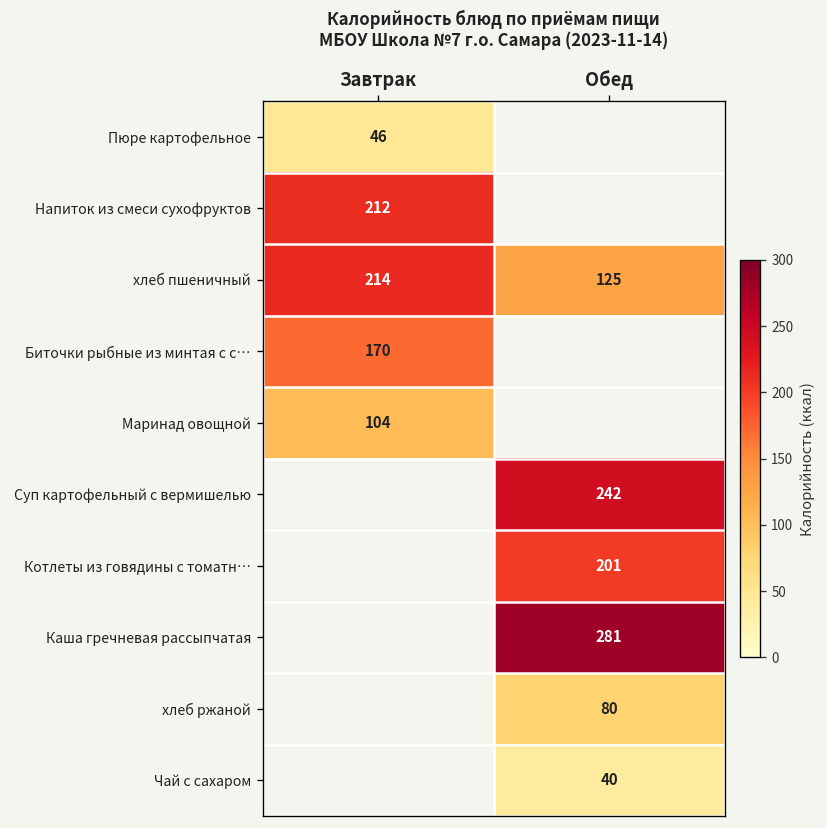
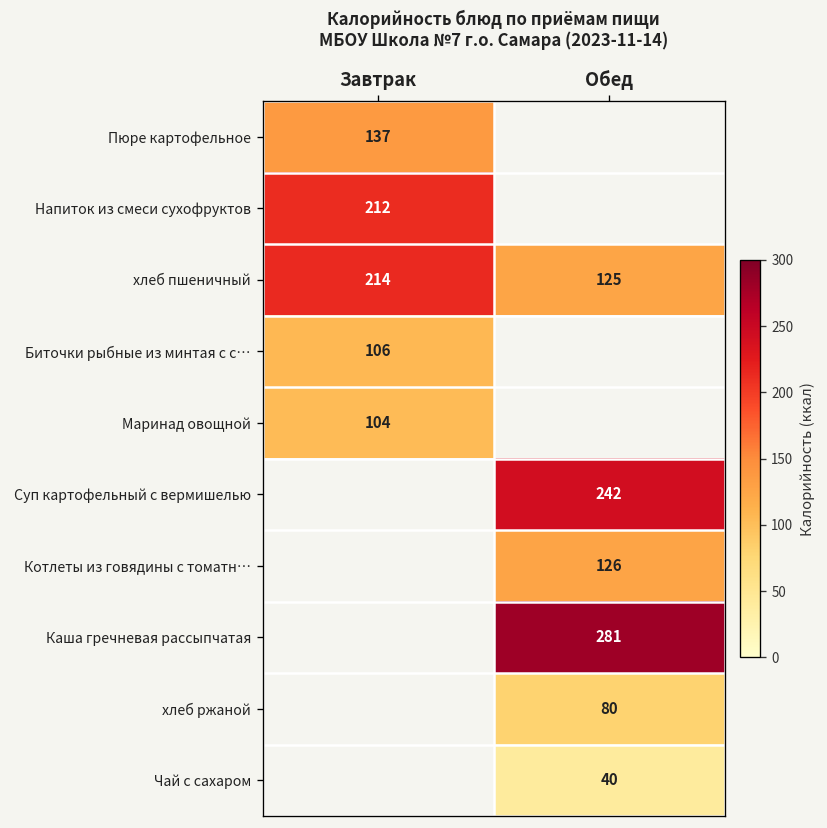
  {
    "Пюре картофельное": {
-     "Завтрак": 46
+     "Завтрак": 137
    },
    "Напиток из смеси сухофруктов": {
      "Завтрак": 212
    },
    "хлеб пшеничный": {
      "Завтрак": 214,
      "Обед": 125
    },
    "Биточки рыбные из минтая с с…": {
-     "Завтрак": 170
+     "Завтрак": 106
    },
    "Маринад овощной": {
      "Завтрак": 104
    },
    "Суп картофельный с вермишелью": {
      "Обед": 242
    },
    "Котлеты из говядины с томатн…": {
-     "Обед": 201
+     "Обед": 126
    },
    "Каша гречневая рассыпчатая": {
      "Обед": 281
    },
    "хлеб ржаной": {
      "Обед": 80
    },
    "Чай с сахаром": {
      "Обед": 40
    }
  }
